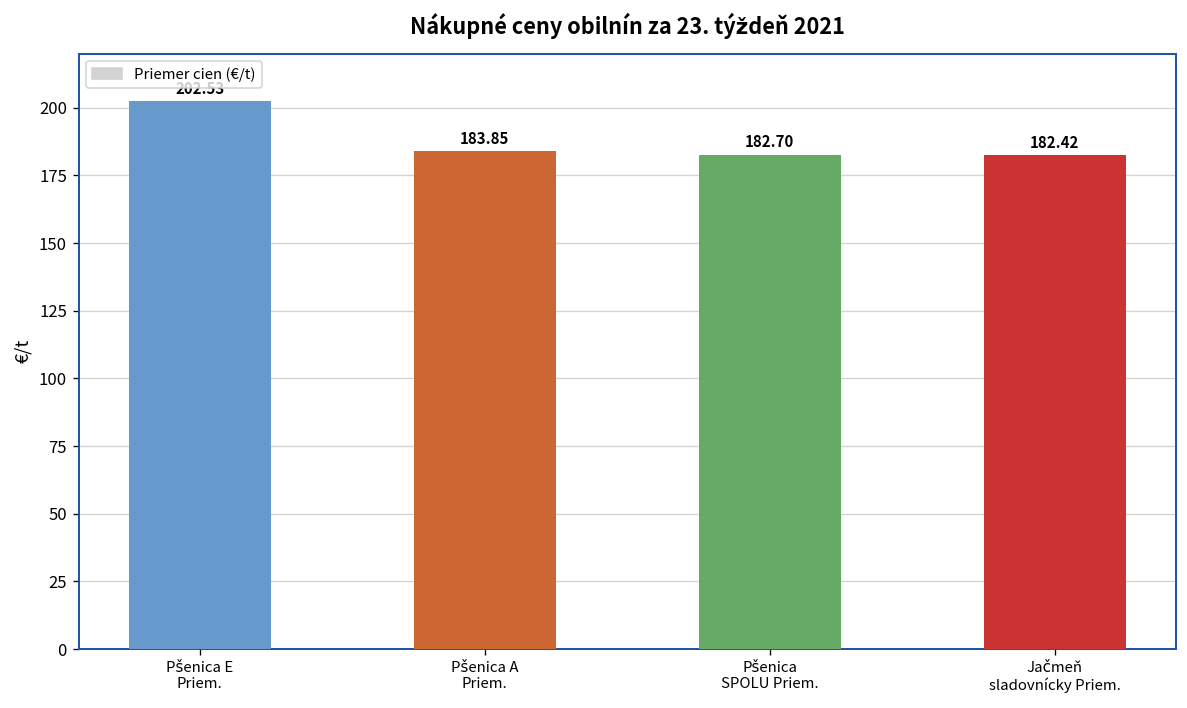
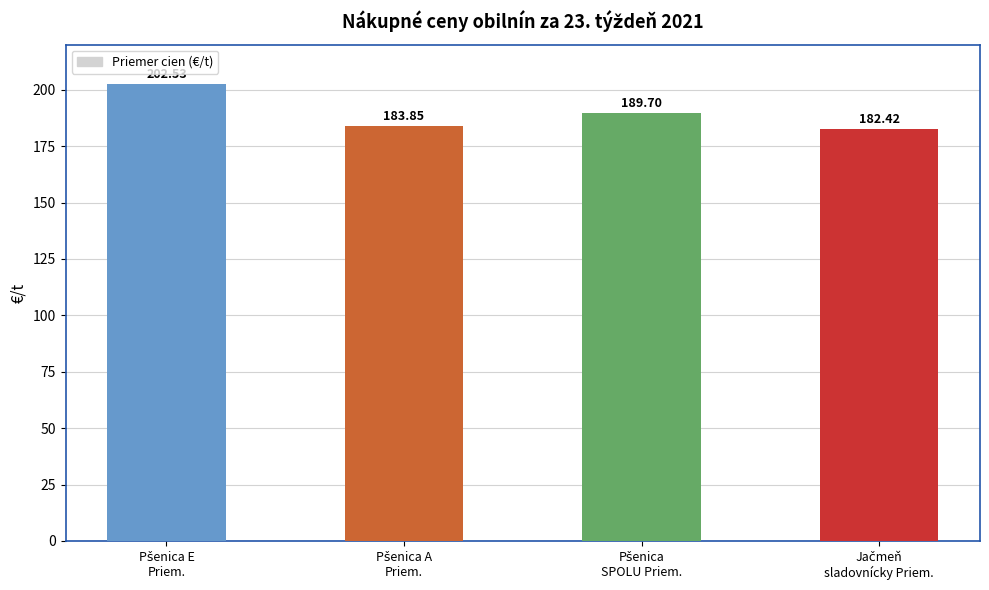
  {
    "Pšenica A Priem.": 183.85,
-   "Pšenica SPOLU Priem.": 182.70,
+   "Pšenica SPOLU Priem.": 189.70,
    "Jačmeň sladovnícky Priem.": 182.42
  }
